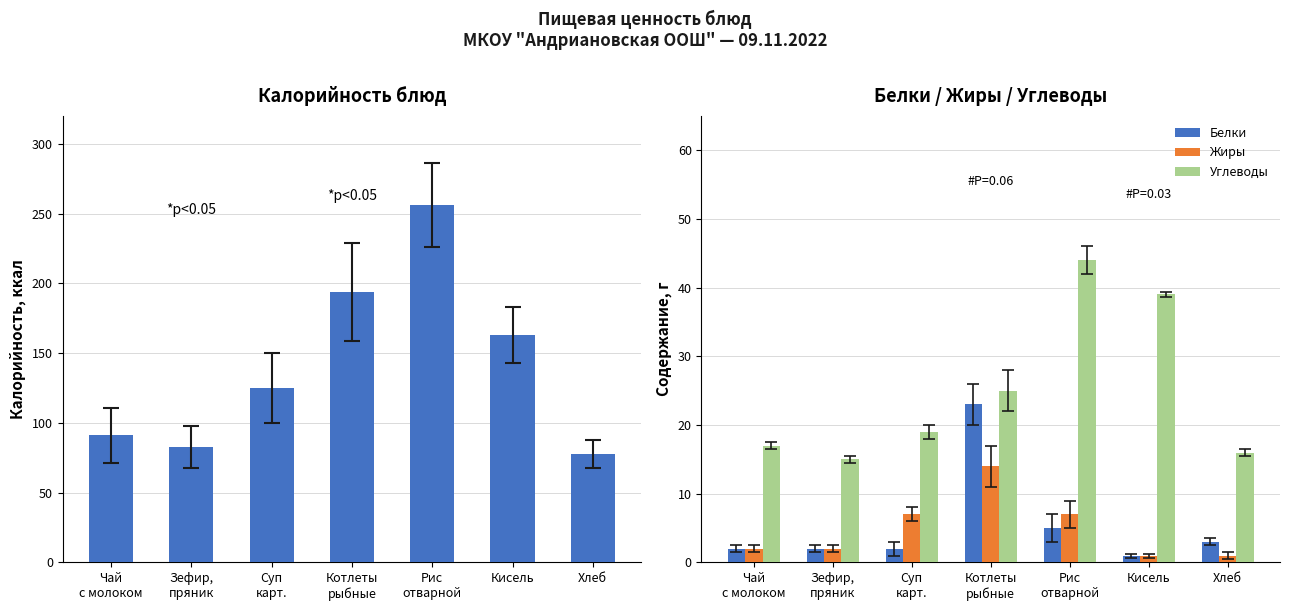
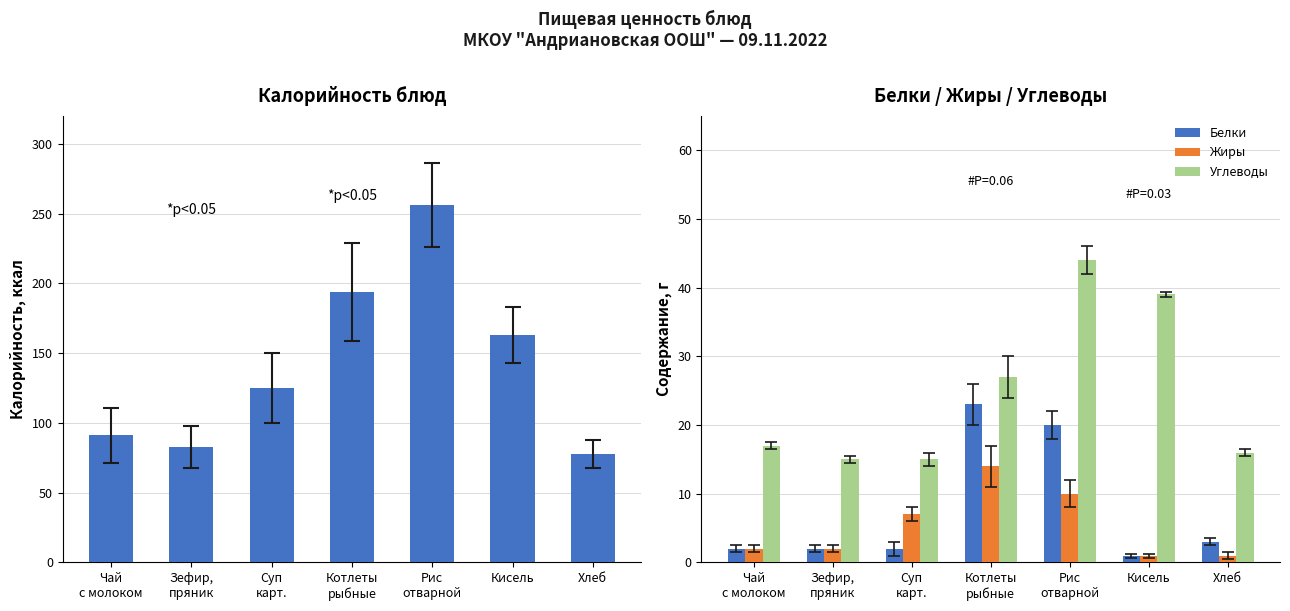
  {
    "Белки / Жиры / Углеводы": {
      "Белки": {
        "Чай с молоком": 2,
        "Зефир, пряник": 2,
        "Суп карт.": 2,
        "Котлеты рыбные": 23,
-       "Рис отварной": 5,
+       "Рис отварной": 20,
        "Кисель": 1,
        "Хлеб": 3
      },
      "Жиры": {
        "Чай с молоком": 2,
        "Зефир, пряник": 2,
        "Суп карт.": 7,
        "Котлеты рыбные": 14,
-       "Рис отварной": 7,
+       "Рис отварной": 10,
        "Кисель": 1,
        "Хлеб": 1
      },
      "Углеводы": {
        "Чай с молоком": 17,
        "Зефир, пряник": 15,
-       "Суп карт.": 19,
-       "Котлеты рыбные": 25,
+       "Суп карт.": 15,
+       "Котлеты рыбные": 27,
        "Рис отварной": 44,
        "Кисель": 39,
        "Хлеб": 16
      }
    }
  }
